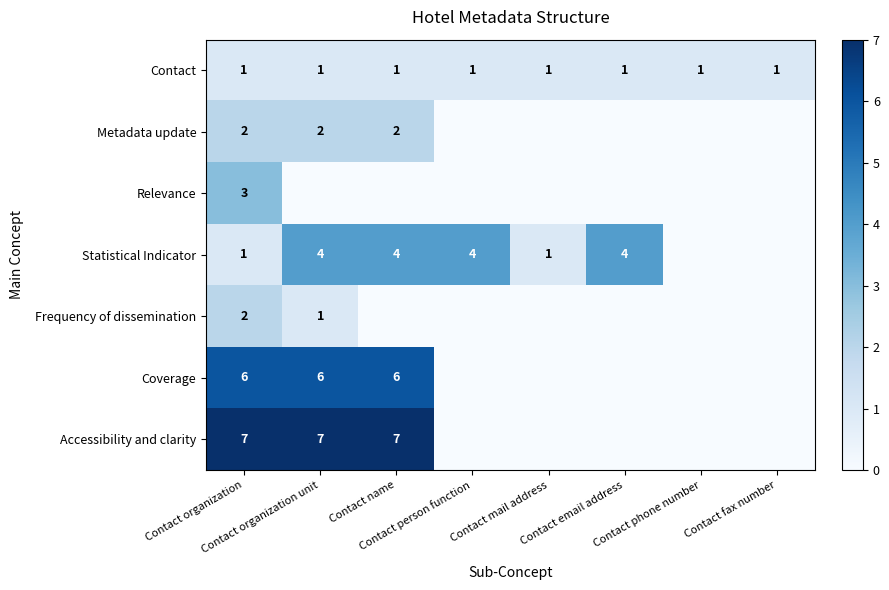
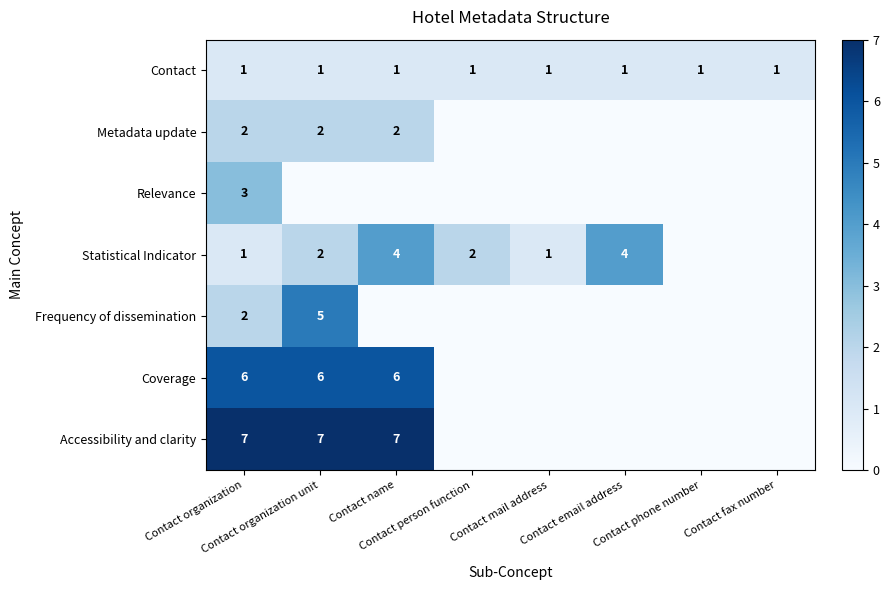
  {
    "Contact": {
      "Contact organization": 1,
      "Contact organization unit": 1,
      "Contact name": 1,
      "Contact person function": 1,
      "Contact mail address": 1,
      "Contact email address": 1,
      "Contact phone number": 1,
      "Contact fax number": 1
    },
    "Metadata update": {
      "Contact organization": 2,
      "Contact organization unit": 2,
      "Contact name": 2
    },
    "Relevance": {
      "Contact organization": 3
    },
    "Statistical Indicator": {
      "Contact organization": 1,
-     "Contact organization unit": 4,
+     "Contact organization unit": 2,
      "Contact name": 4,
-     "Contact person function": 4,
+     "Contact person function": 2,
      "Contact mail address": 1,
      "Contact email address": 4
    },
    "Frequency of dissemination": {
      "Contact organization": 2,
-     "Contact organization unit": 1
+     "Contact organization unit": 5
    },
    "Coverage": {
      "Contact organization": 6,
      "Contact organization unit": 6,
      "Contact name": 6
    },
    "Accessibility and clarity": {
      "Contact organization": 7,
      "Contact organization unit": 7,
      "Contact name": 7
    }
  }
